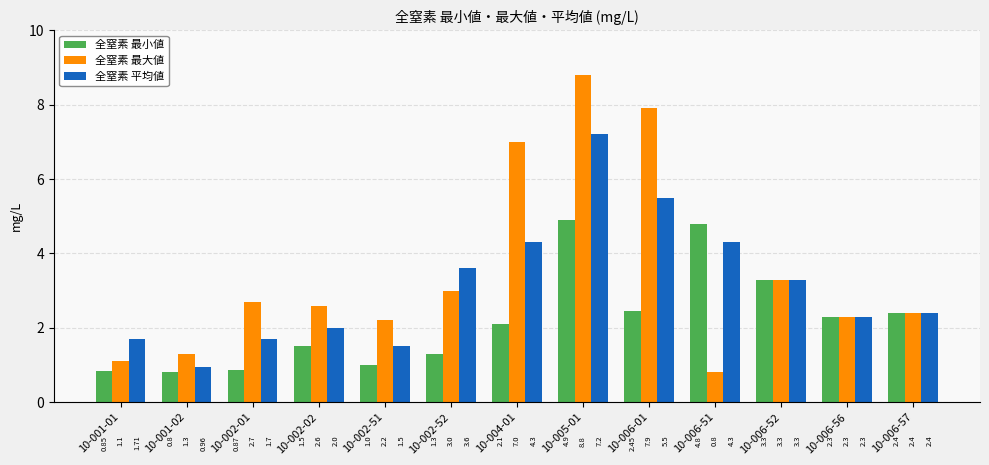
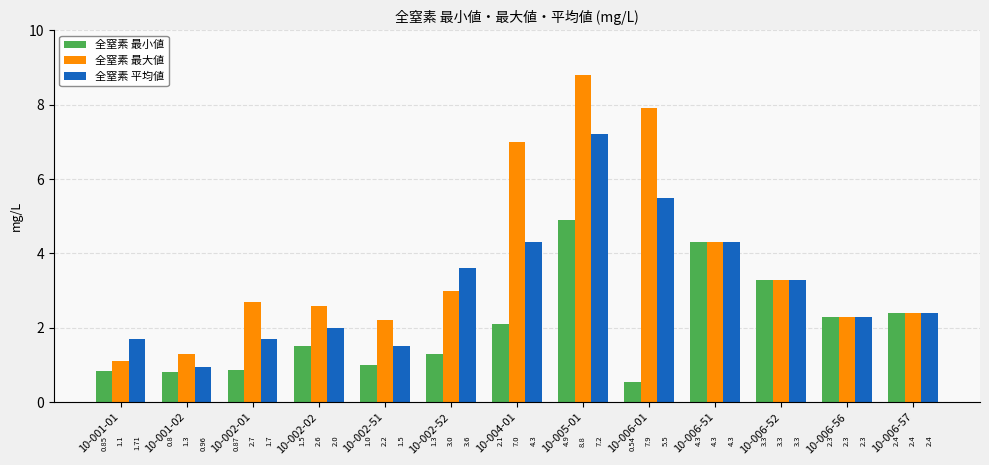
  {
    "全窒素 最小値": {
-     "10-006-01": 2.45,
-     "10-006-51": 4.8
+     "10-006-01": 0.54,
+     "10-006-51": 4.3
    },
    "全窒素 最大値": {
-     "10-006-51": 0.8
+     "10-006-51": 4.3
    },
    "全窒素 平均値": {
      "10-001-01": 1.7,
      "10-001-02": 1.0,
      "10-002-01": 1.7,
      "10-002-02": 2.0,
      "10-002-51": 1.5,
      "10-002-52": 3.6,
      "10-004-01": 4.3,
      "10-005-01": 7.2,
      "10-006-01": 5.5,
      "10-006-51": 4.3,
      "10-006-52": 3.3,
      "10-006-56": 2.3,
      "10-006-57": 2.4
    }
  }
